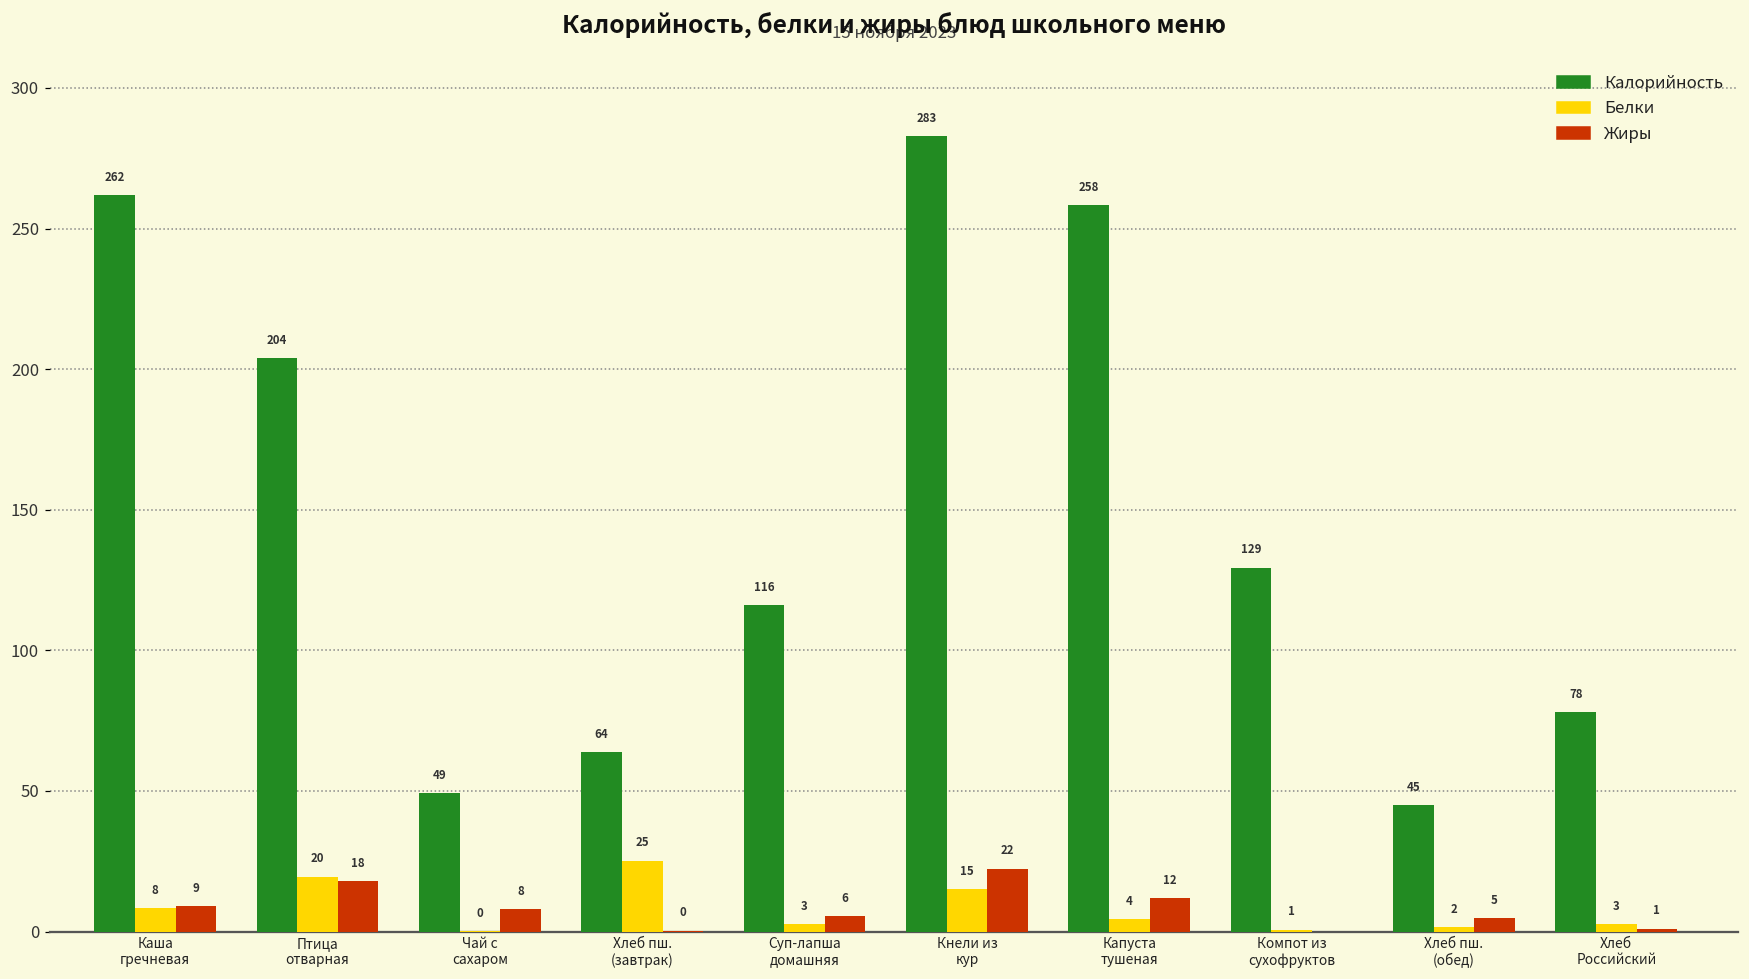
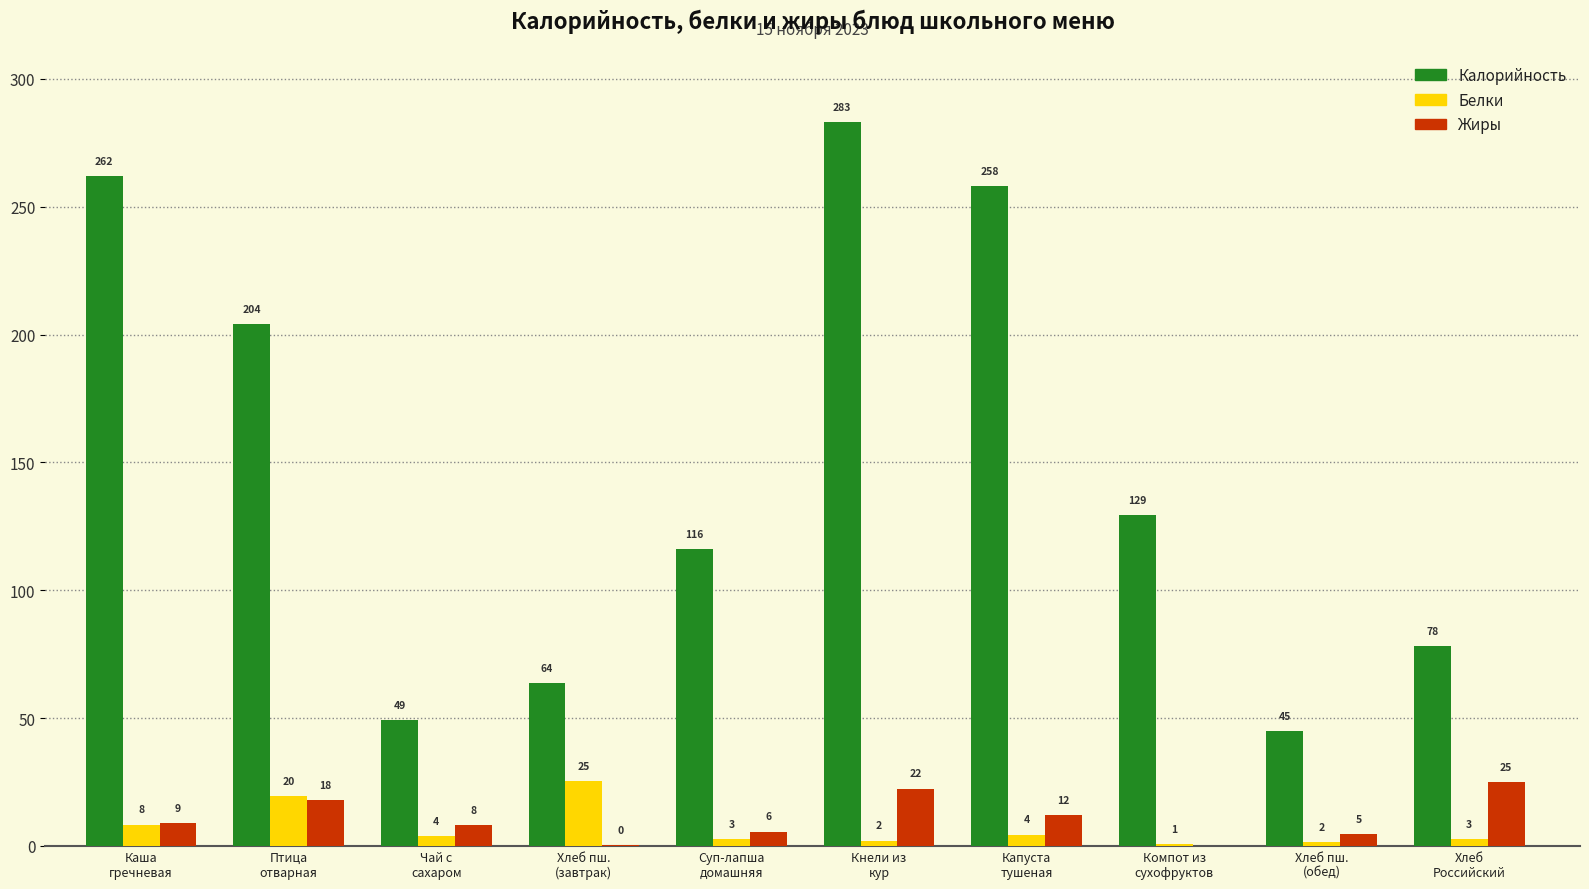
  {
    "Калорийность": {
      "Каша гречневая": 262,
      "Птица отварная": 204,
      "Чай с сахаром": 49,
      "Хлеб пш. (завтрак)": 64,
      "Суп-лапша домашняя": 116,
      "Кнели из кур": 283,
      "Капуста тушеная": 258,
      "Компот из сухофруктов": 129,
      "Хлеб пш. (обед)": 45,
      "Хлеб Российский": 78
    },
    "Белки": {
      "Каша гречневая": 8,
      "Птица отварная": 20,
-     "Чай с сахаром": 0,
+     "Чай с сахаром": 4,
      "Хлеб пш. (завтрак)": 25,
      "Суп-лапша домашняя": 3,
-     "Кнели из кур": 15,
+     "Кнели из кур": 2,
      "Капуста тушеная": 4,
      "Компот из сухофруктов": 1,
      "Хлеб пш. (обед)": 2,
      "Хлеб Российский": 3
    },
    "Жиры": {
      "Каша гречневая": 9,
      "Птица отварная": 18,
      "Чай с сахаром": 8,
      "Хлеб пш. (завтрак)": 0,
      "Суп-лапша домашняя": 6,
      "Кнели из кур": 22,
      "Капуста тушеная": 12,
      "Хлеб пш. (обед)": 5,
-     "Хлеб Российский": 1
+     "Хлеб Российский": 25
    }
  }
